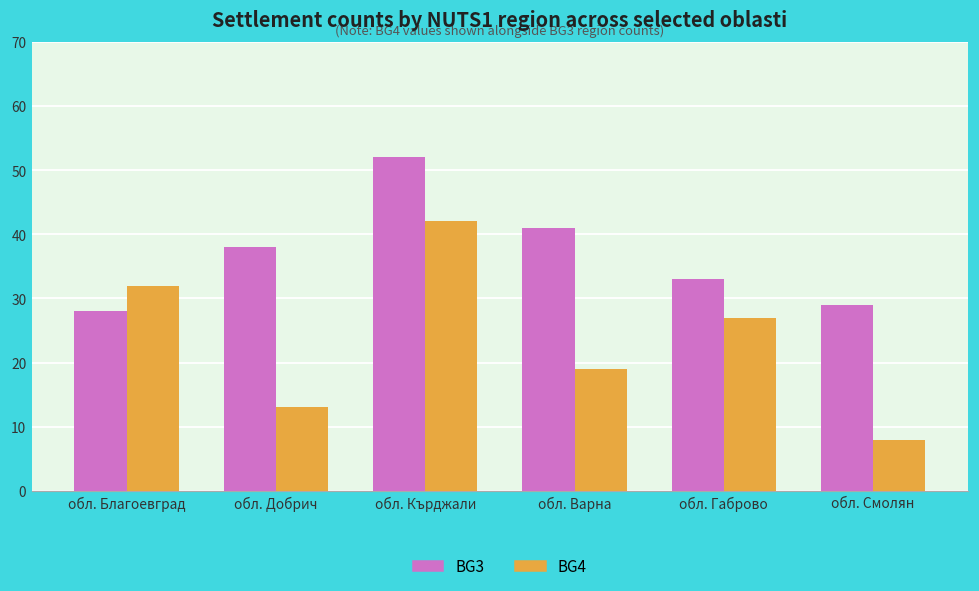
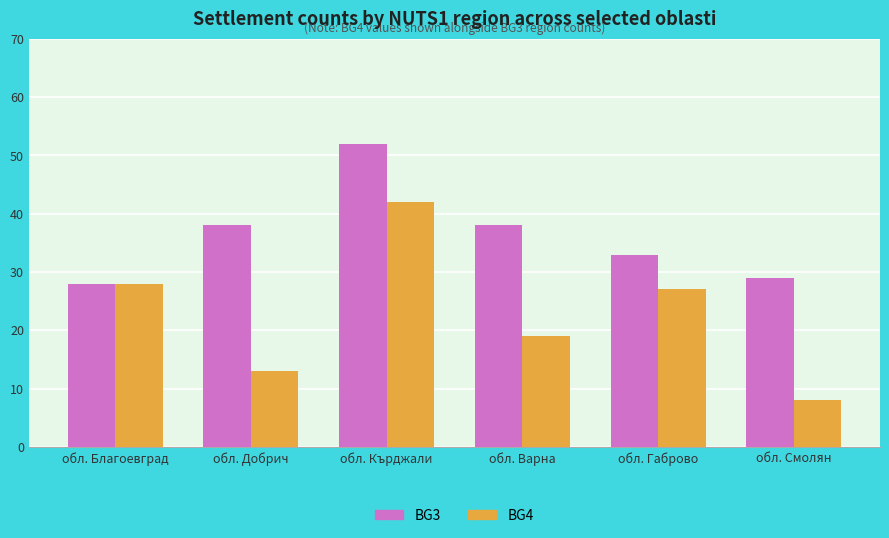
  {
    "BG3": {
      "обл. Благоевград": 28,
      "обл. Добрич": 38,
      "обл. Кърджали": 52,
-     "обл. Варна": 41,
+     "обл. Варна": 38,
      "обл. Габрово": 33,
      "обл. Смолян": 29
    },
    "BG4": {
-     "обл. Благоевград": 32,
+     "обл. Благоевград": 28,
      "обл. Добрич": 13,
      "обл. Кърджали": 42,
      "обл. Варна": 19,
      "обл. Габрово": 27,
      "обл. Смолян": 8
    }
  }
